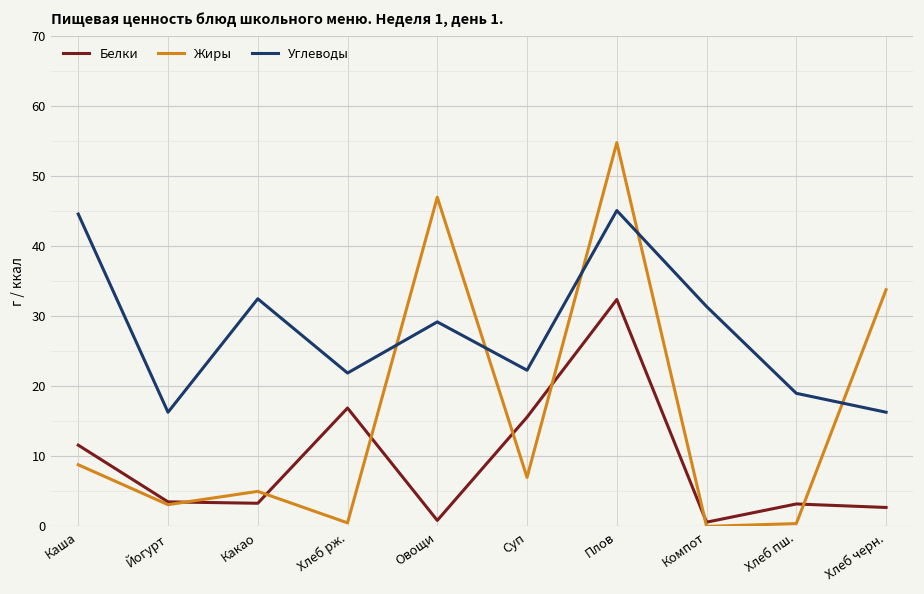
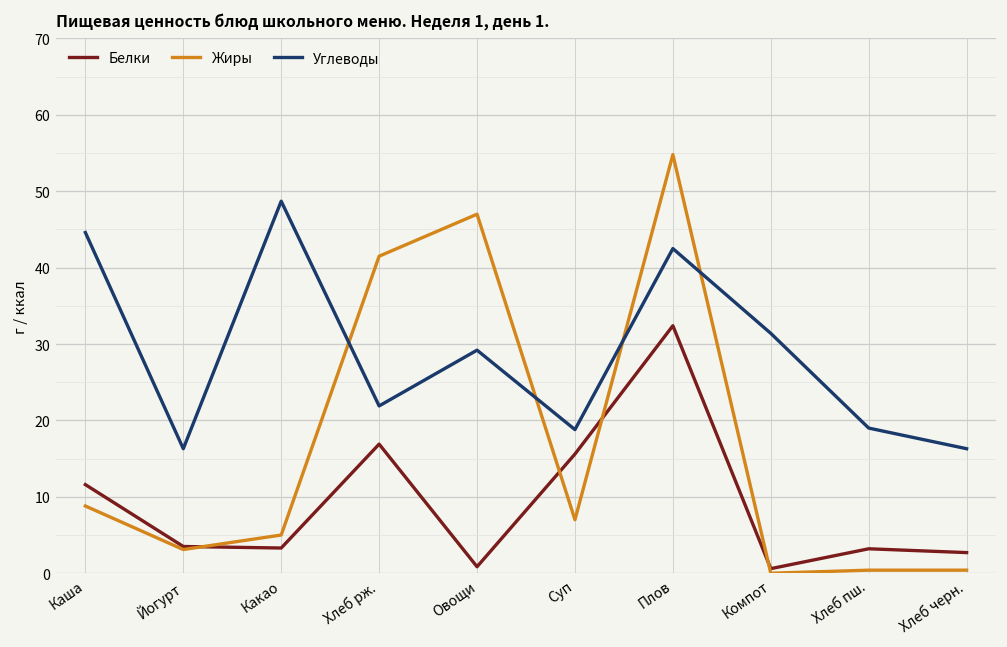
  {
    "Белки": {
      "Каша": 12,
      "Йогурт": 4,
      "Какао": 3,
      "Хлеб рж.": 17,
      "Овощи": 1,
      "Суп": 16,
      "Плов": 32,
      "Компот": 1,
      "Хлеб пш.": 3,
      "Хлеб черн.": 3
    },
    "Жиры": {
      "Каша": 9,
      "Йогурт": 3,
      "Какао": 5,
-     "Хлеб рж.": 1,
+     "Хлеб рж.": 42,
      "Овощи": 47,
      "Суп": 7,
      "Плов": 55,
      "Компот": 0,
      "Хлеб пш.": 0,
-     "Хлеб черн.": 34
+     "Хлеб черн.": 0
    },
    "Углеводы": {
      "Каша": 45,
      "Йогурт": 16,
-     "Какао": 33,
+     "Какао": 49,
      "Хлеб рж.": 22,
      "Овощи": 29,
-     "Суп": 22,
-     "Плов": 45,
+     "Суп": 19,
+     "Плов": 43,
      "Компот": 31,
      "Хлеб пш.": 19,
      "Хлеб черн.": 16
    }
  }
